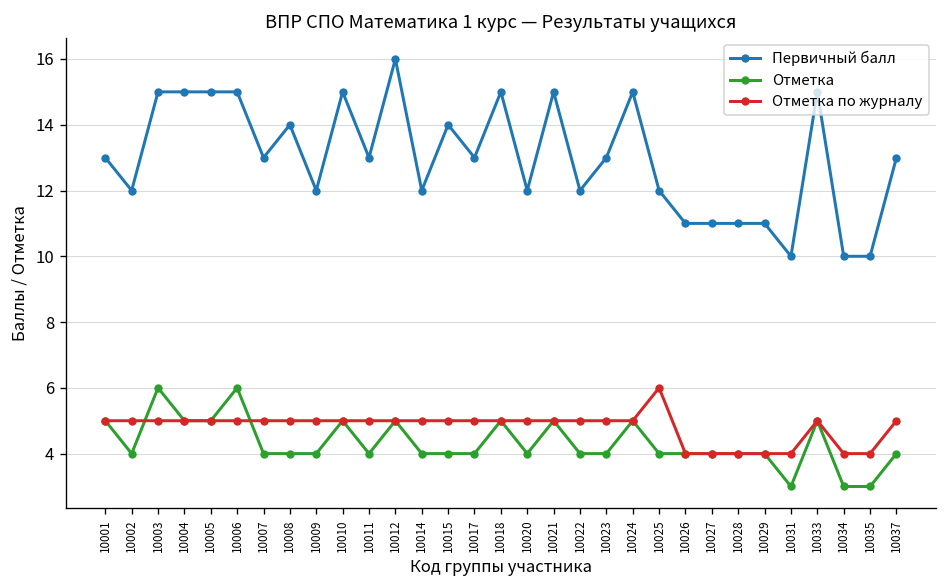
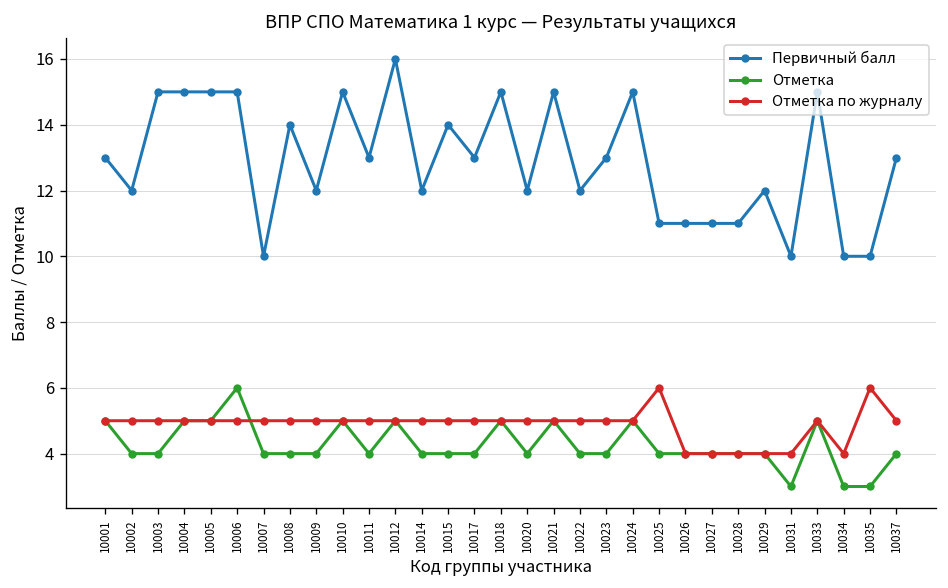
  {
    "Первичный балл": {
      "10001": 13,
      "10002": 12,
      "10003": 15,
      "10004": 15,
      "10005": 15,
      "10006": 15,
-     "10007": 13,
+     "10007": 10,
      "10008": 14,
      "10009": 12,
      "10010": 15,
      "10011": 13,
      "10012": 16,
      "10014": 12,
      "10015": 14,
      "10017": 13,
      "10018": 15,
      "10020": 12,
      "10021": 15,
      "10022": 12,
      "10023": 13,
      "10024": 15,
-     "10025": 12,
+     "10025": 11,
      "10026": 11,
      "10027": 11,
      "10028": 11,
-     "10029": 11,
+     "10029": 12,
      "10031": 10,
      "10034": 10,
      "10035": 10,
      "10037": 13
    },
    "Отметка": {
      "10002": 4,
-     "10003": 6,
+     "10003": 4,
      "10006": 6,
      "10007": 4,
      "10008": 4,
      "10009": 4,
      "10011": 4,
      "10014": 4,
      "10015": 4,
      "10017": 4,
      "10020": 4,
      "10022": 4,
      "10023": 4,
      "10025": 4,
      "10031": 3,
      "10034": 3,
      "10035": 3,
      "10037": 4
    },
    "Отметка по журналу": {
      "10002": 5,
      "10003": 5,
      "10006": 5,
      "10007": 5,
      "10008": 5,
      "10009": 5,
      "10011": 5,
      "10014": 5,
      "10015": 5,
      "10017": 5,
      "10020": 5,
      "10022": 5,
      "10023": 5,
      "10025": 6,
      "10031": 4,
      "10034": 4,
-     "10035": 4,
+     "10035": 6,
      "10037": 5
    }
  }
